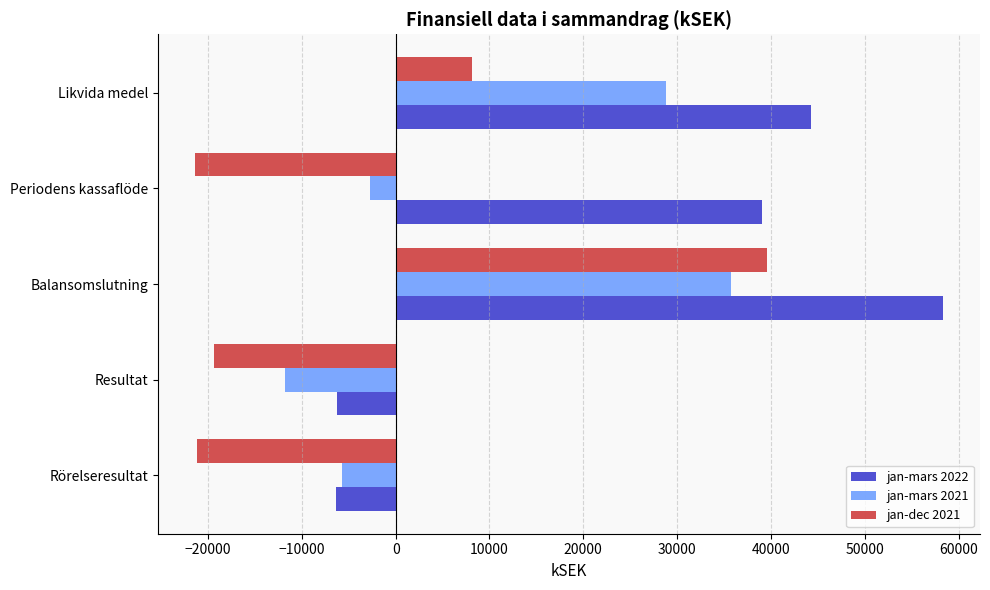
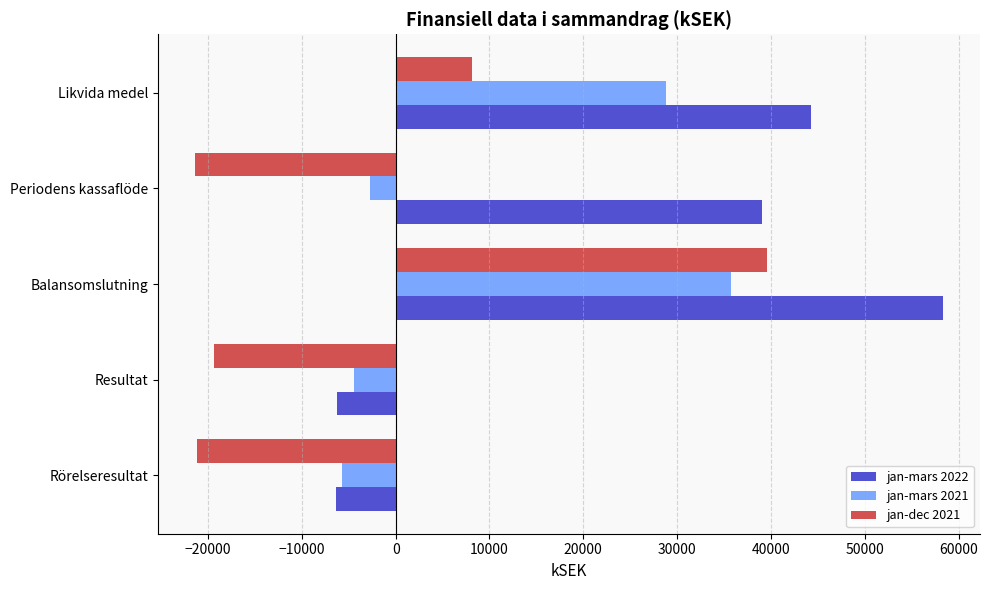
  {
    "jan-mars 2022": {
      "Likvida medel": 44000,
      "Periodens kassaflöde": 39000,
      "Balansomslutning": 58000,
      "Resultat": -6000,
      "Rörelseresultat": -6000
    },
    "jan-mars 2021": {
      "Likvida medel": 29000,
      "Periodens kassaflöde": -3000,
      "Balansomslutning": 36000,
-     "Resultat": -12000,
+     "Resultat": -4000,
      "Rörelseresultat": -6000
    },
    "jan-dec 2021": {
      "Likvida medel": 8000,
      "Periodens kassaflöde": -21000,
      "Balansomslutning": 40000,
      "Resultat": -19000,
      "Rörelseresultat": -21000
    }
  }
